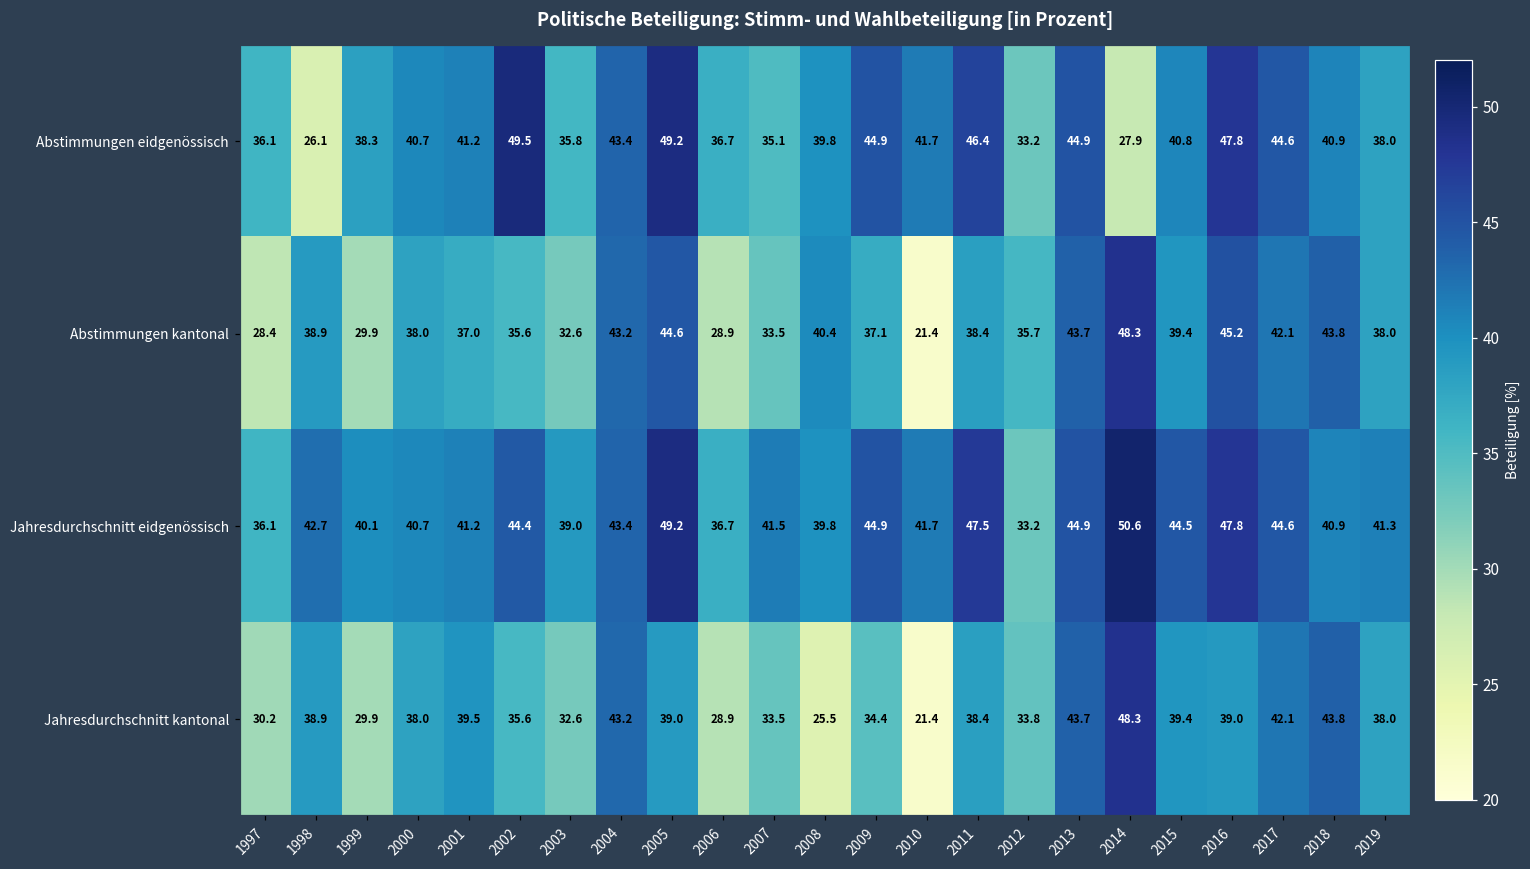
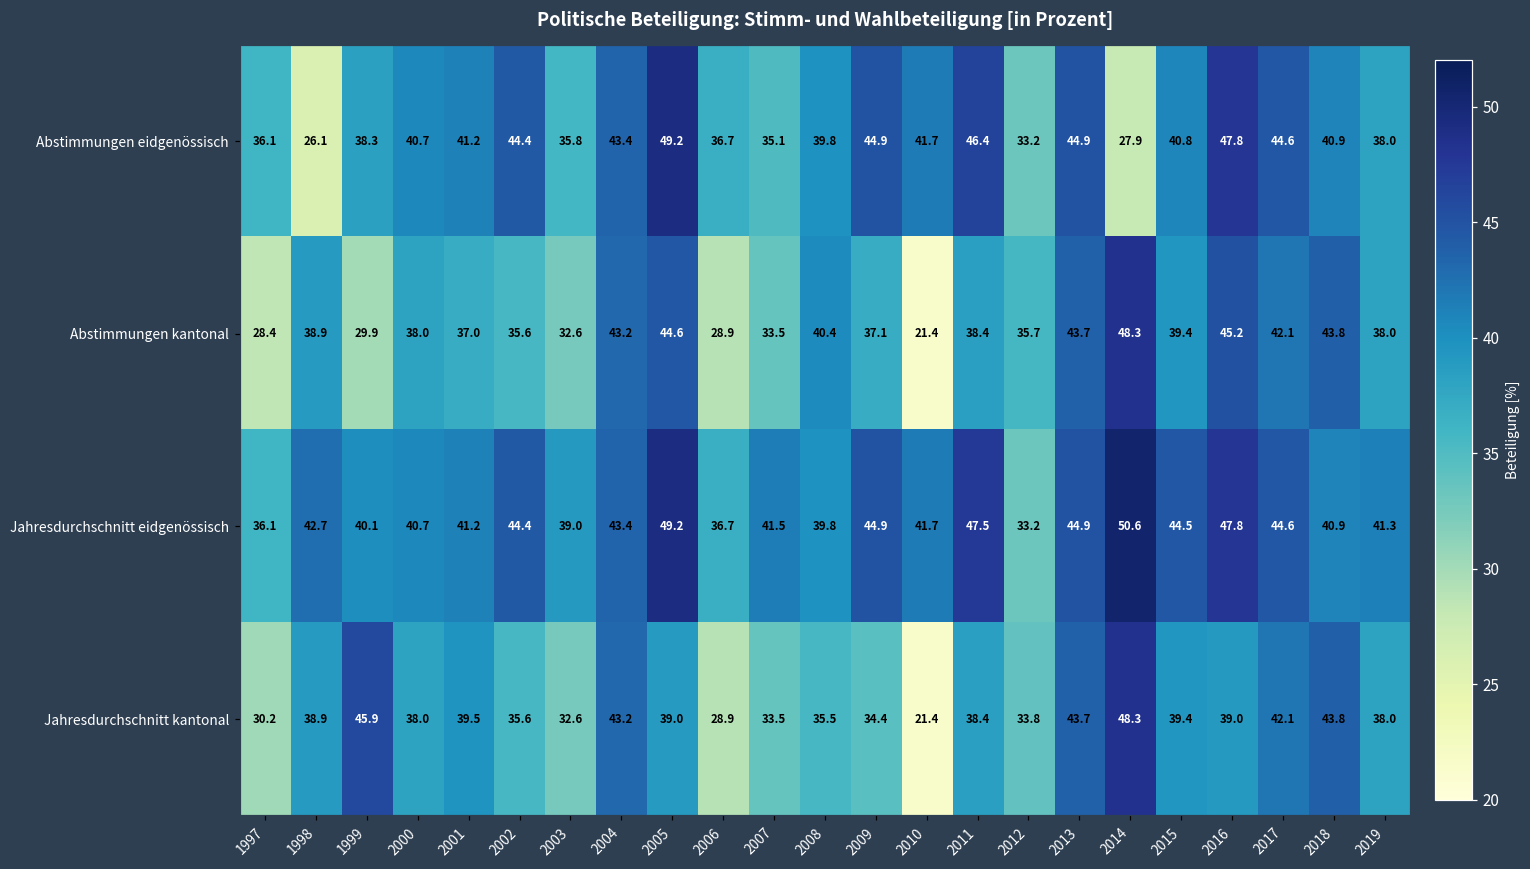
  {
    "Abstimmungen eidgenössisch": {
      "1997": 36.1,
      "1998": 26.1,
      "1999": 38.3,
      "2000": 40.7,
      "2001": 41.2,
-     "2002": 49.5,
+     "2002": 44.4,
      "2003": 35.8,
      "2004": 43.4,
      "2005": 49.2,
      "2006": 36.7,
      "2007": 35.1,
      "2008": 39.8,
      "2009": 44.9,
      "2010": 41.7,
      "2011": 46.4,
      "2012": 33.2,
      "2013": 44.9,
      "2014": 27.9,
      "2015": 40.8,
      "2016": 47.8,
      "2017": 44.6,
      "2018": 40.9,
      "2019": 38.0
    },
    "Abstimmungen kantonal": {
      "1997": 28.4,
      "1998": 38.9,
      "1999": 29.9,
      "2000": 38.0,
      "2001": 37.0,
      "2002": 35.6,
      "2003": 32.6,
      "2004": 43.2,
      "2005": 44.6,
      "2006": 28.9,
      "2007": 33.5,
      "2008": 40.4,
      "2009": 37.1,
      "2010": 21.4,
      "2011": 38.4,
      "2012": 35.7,
      "2013": 43.7,
      "2014": 48.3,
      "2015": 39.4,
      "2016": 45.2,
      "2017": 42.1,
      "2018": 43.8,
      "2019": 38.0
    },
    "Jahresdurchschnitt eidgenössisch": {
      "1997": 36.1,
      "1998": 42.7,
      "1999": 40.1,
      "2000": 40.7,
      "2001": 41.2,
      "2002": 44.4,
      "2003": 39.0,
      "2004": 43.4,
      "2005": 49.2,
      "2006": 36.7,
      "2007": 41.5,
      "2008": 39.8,
      "2009": 44.9,
      "2010": 41.7,
      "2011": 47.5,
      "2012": 33.2,
      "2013": 44.9,
      "2014": 50.6,
      "2015": 44.5,
      "2016": 47.8,
      "2017": 44.6,
      "2018": 40.9,
      "2019": 41.3
    },
    "Jahresdurchschnitt kantonal": {
      "1997": 30.2,
      "1998": 38.9,
-     "1999": 29.9,
+     "1999": 45.9,
      "2000": 38.0,
      "2001": 39.5,
      "2002": 35.6,
      "2003": 32.6,
      "2004": 43.2,
      "2005": 39.0,
      "2006": 28.9,
      "2007": 33.5,
-     "2008": 25.5,
+     "2008": 35.5,
      "2009": 34.4,
      "2010": 21.4,
      "2011": 38.4,
      "2012": 33.8,
      "2013": 43.7,
      "2014": 48.3,
      "2015": 39.4,
      "2016": 39.0,
      "2017": 42.1,
      "2018": 43.8,
      "2019": 38.0
    }
  }
